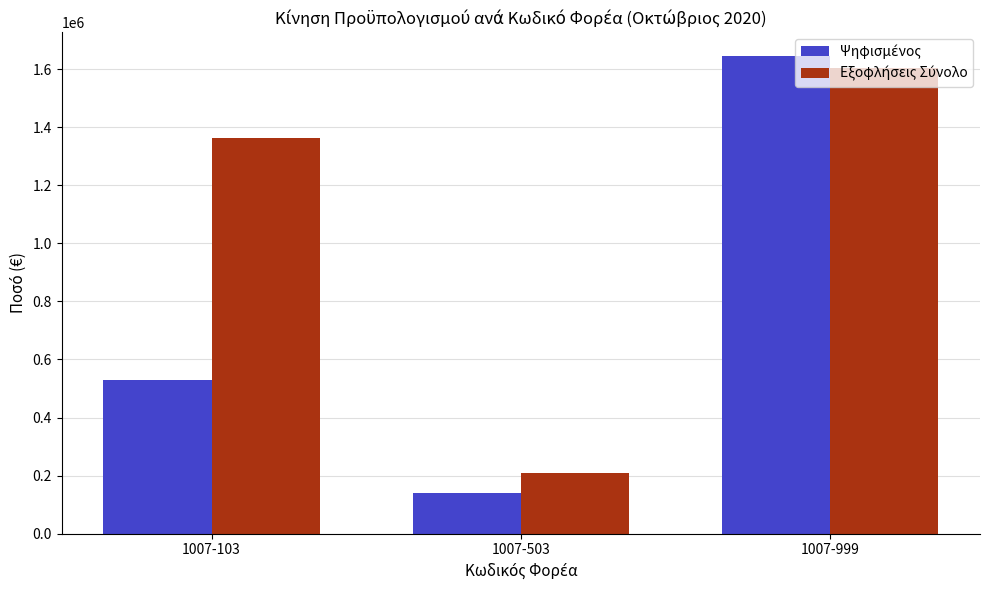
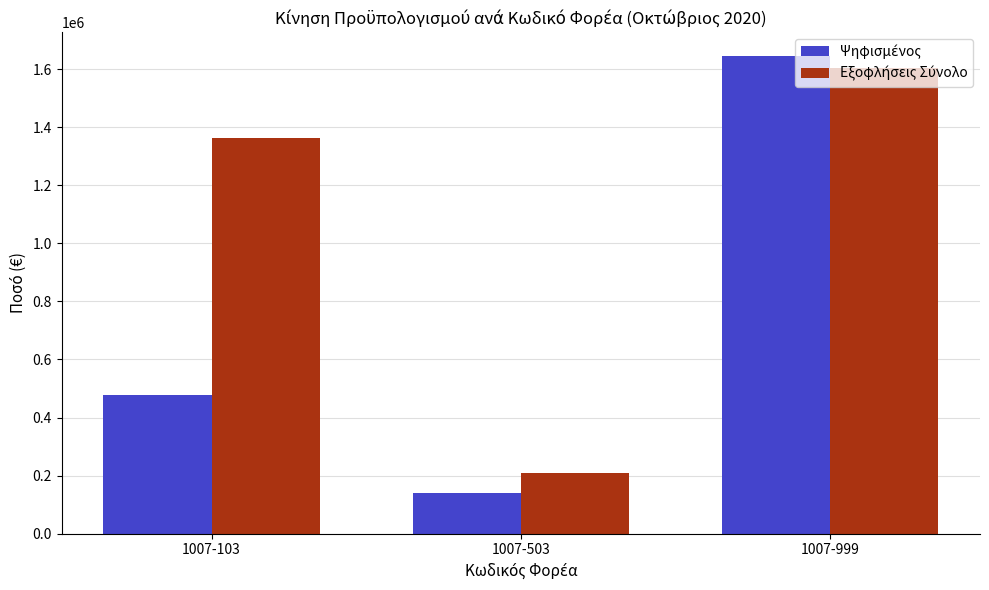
  {
    "Ψηφισμένος": {
-     "1007-103": 530000,
+     "1007-103": 480000,
      "1007-503": 140000,
      "1007-999": 1650000
    },
    "Εξοφλήσεις Σύνολο": {
      "1007-103": 1360000,
      "1007-503": 210000
    }
  }
